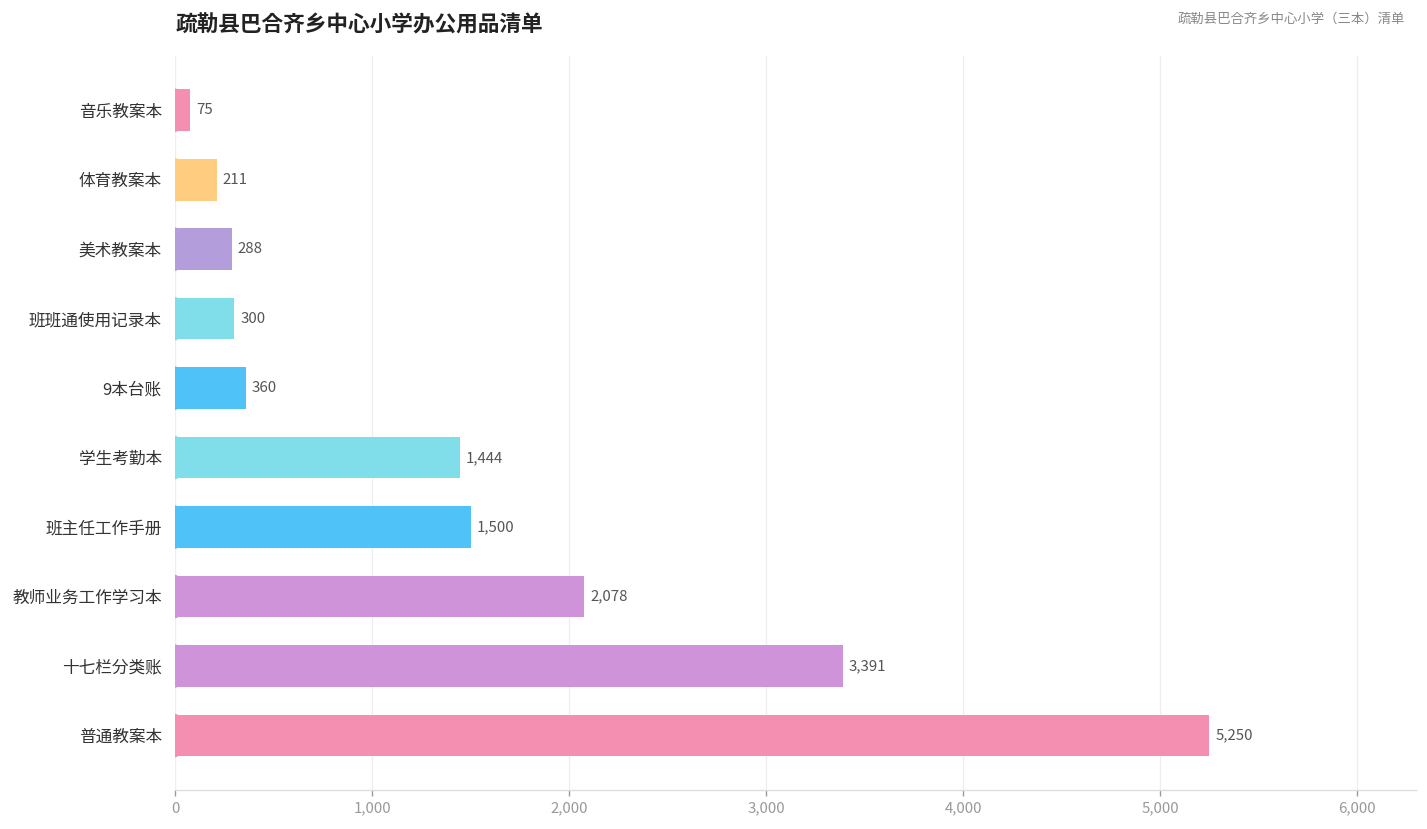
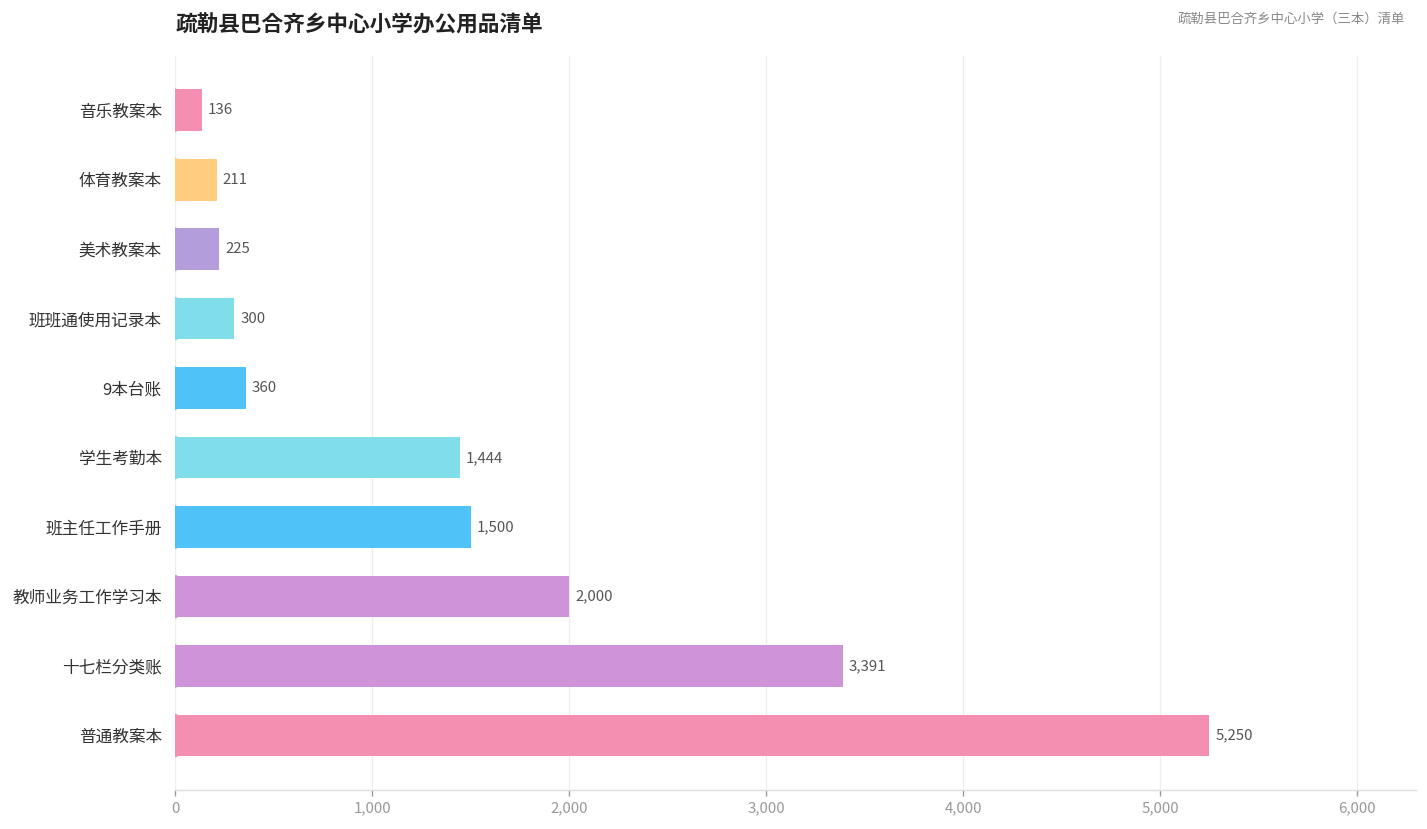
  {
-   "音乐教案本": "75",
+   "音乐教案本": "136",
    "体育教案本": "211",
-   "美术教案本": "288",
+   "美术教案本": "225",
    "班班通使用记录本": "300",
    "9本台账": "360",
    "学生考勤本": "1,444",
    "班主任工作手册": "1,500",
-   "教师业务工作学习本": "2,078",
+   "教师业务工作学习本": "2,000",
    "十七栏分类账": "3,391",
    "普通教案本": "5,250"
  }
